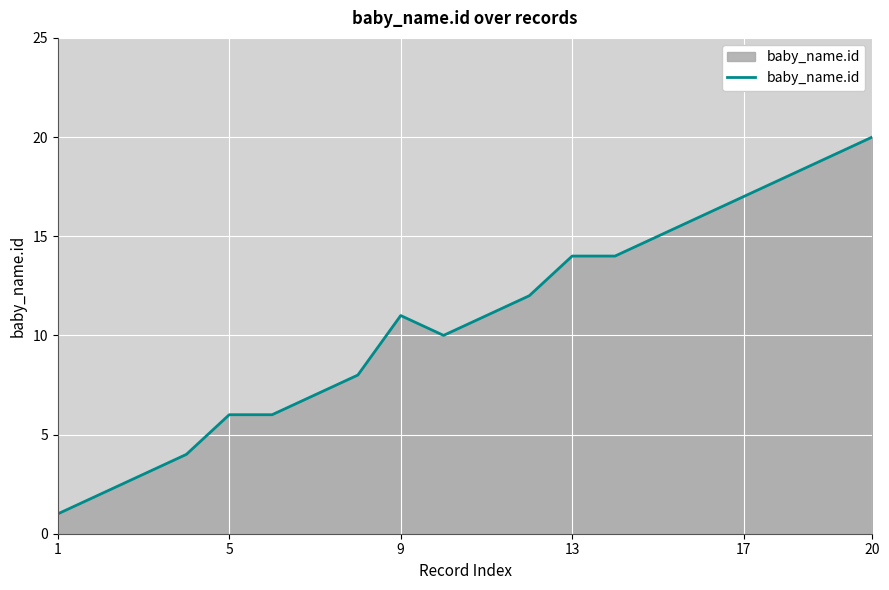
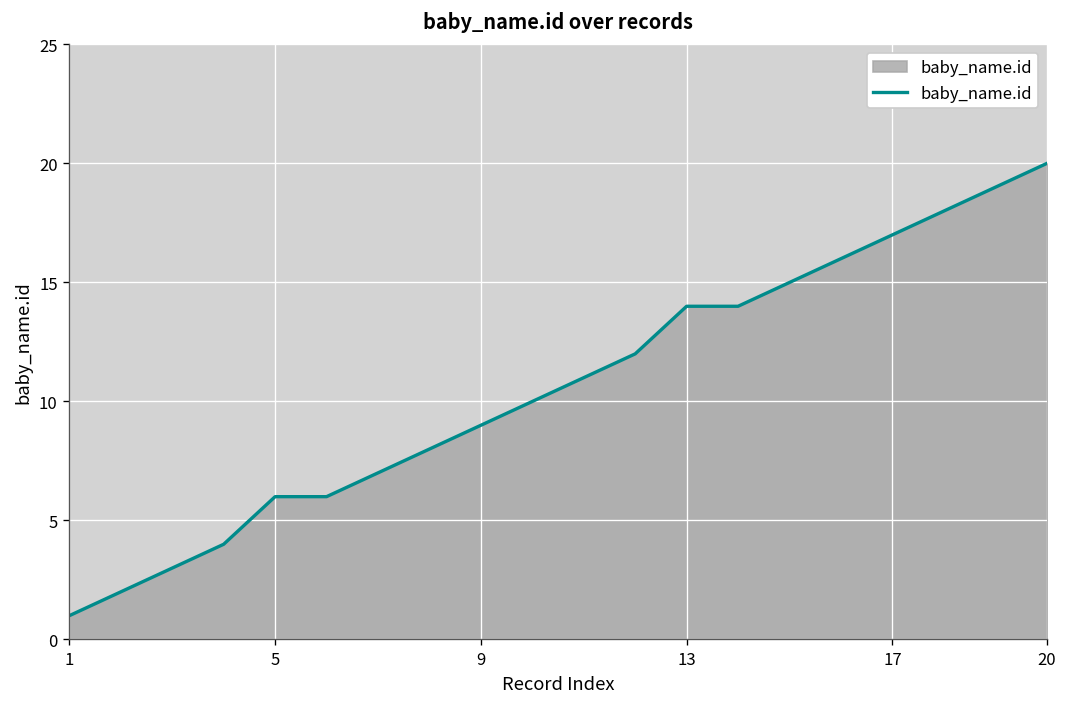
  {
    "1": 1,
    "5": 6,
-   "9": 11,
+   "9": 9,
    "13": 14,
    "17": 17,
    "20": 20
  }
